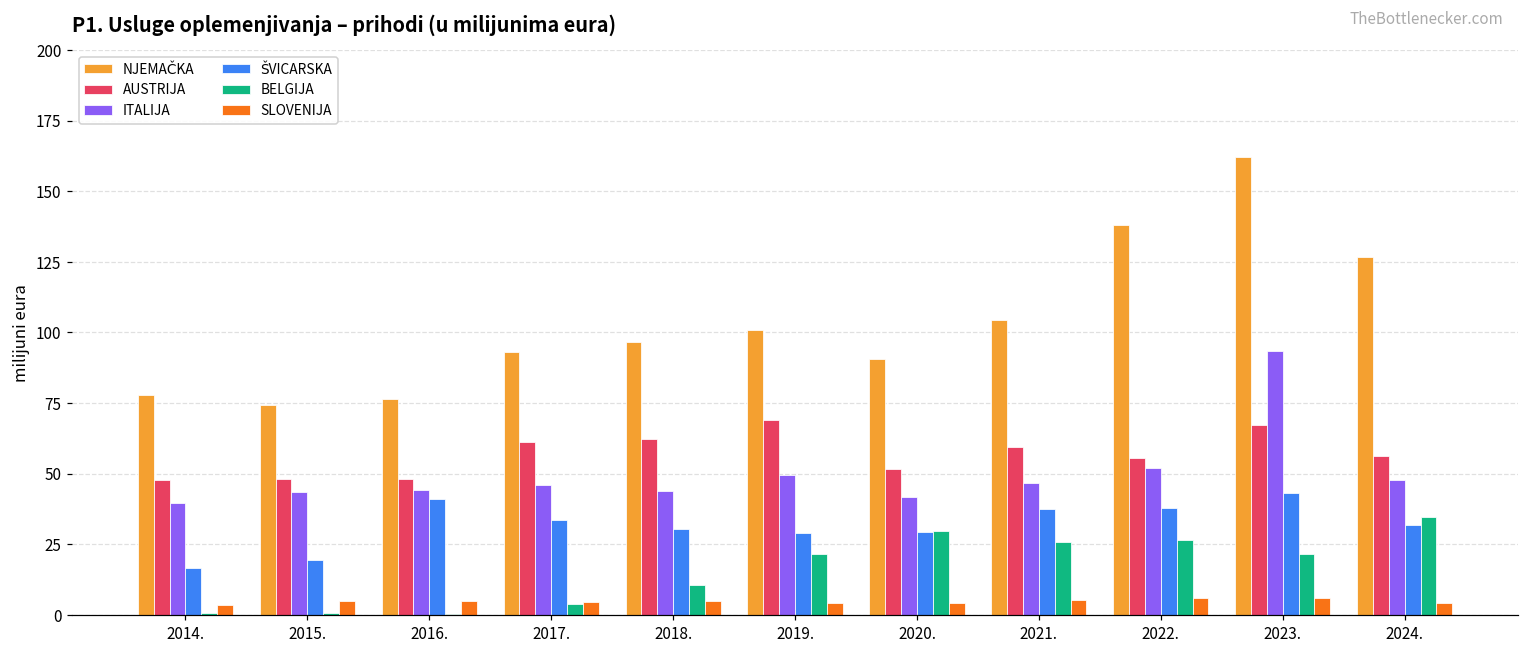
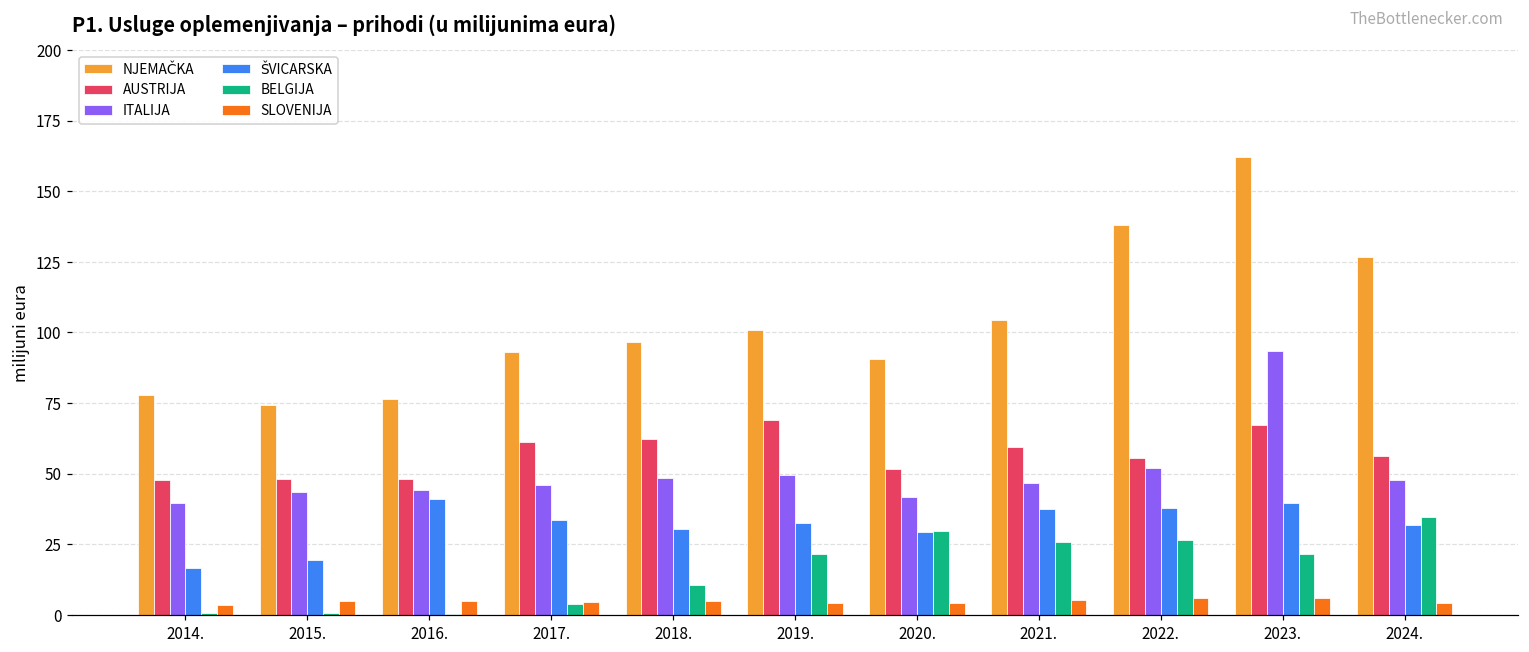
  {
    "AUSTRIJA": {
      "2014.": 48,
      "2015.": 48,
      "2016.": 48,
      "2017.": 61,
      "2018.": 62,
      "2019.": 69,
      "2020.": 52,
      "2021.": 59,
      "2022.": 56,
      "2023.": 67,
      "2024.": 56
    },
    "ITALIJA": {
      "2014.": 40,
      "2015.": 44,
      "2016.": 44,
      "2017.": 46,
-     "2018.": 44,
+     "2018.": 48,
      "2019.": 49,
      "2020.": 42,
      "2021.": 47,
      "2022.": 52,
      "2023.": 94,
      "2024.": 48
    },
    "ŠVICARSKA": {
      "2014.": 17,
      "2015.": 19,
      "2016.": 41,
      "2017.": 34,
      "2018.": 30,
-     "2019.": 29,
+     "2019.": 32,
      "2020.": 29,
      "2021.": 37,
      "2022.": 38,
-     "2023.": 43,
+     "2023.": 40,
      "2024.": 32
    },
    "BELGIJA": {
      "2017.": 4,
      "2018.": 11,
      "2019.": 22,
      "2020.": 30,
      "2021.": 26,
      "2022.": 27,
      "2023.": 21,
      "2024.": 35
    }
  }
